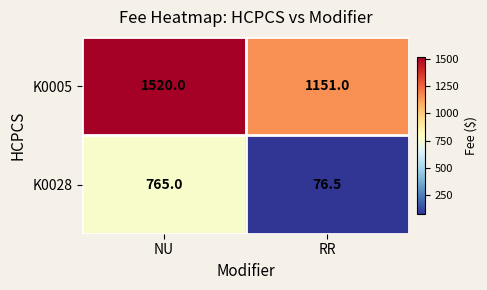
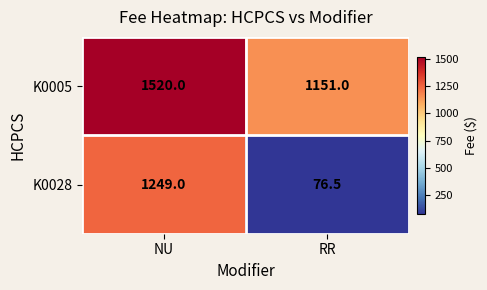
  {
    "K0005": {
      "NU": 1520.0,
      "RR": 1151.0
    },
    "K0028": {
-     "NU": 765.0,
+     "NU": 1249.0,
      "RR": 76.5
    }
  }
